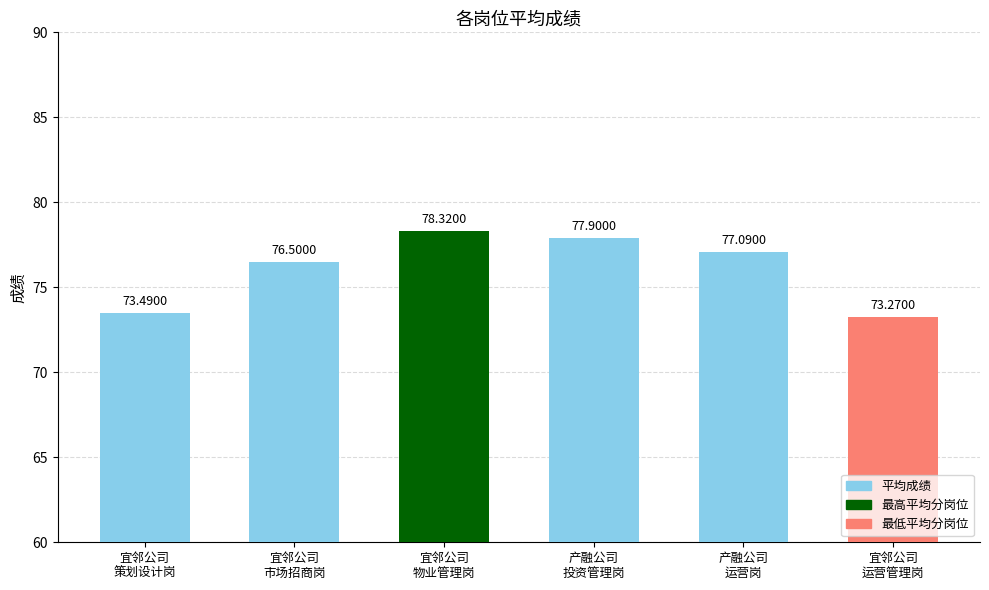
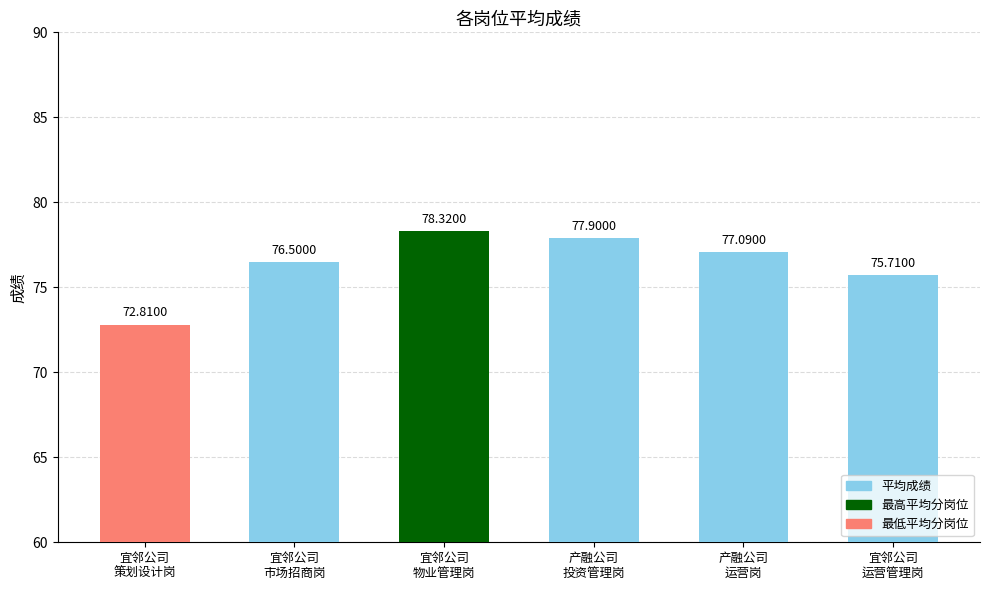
  {
-   "宜邻公司 策划设计岗": 73.4900,
+   "宜邻公司 策划设计岗": 72.8100,
    "宜邻公司 市场招商岗": 76.5000,
    "宜邻公司 物业管理岗": 78.3200,
    "产融公司 投资管理岗": 77.9000,
    "产融公司 运营岗": 77.0900,
-   "宜邻公司 运营管理岗": 73.2700
+   "宜邻公司 运营管理岗": 75.7100
  }
